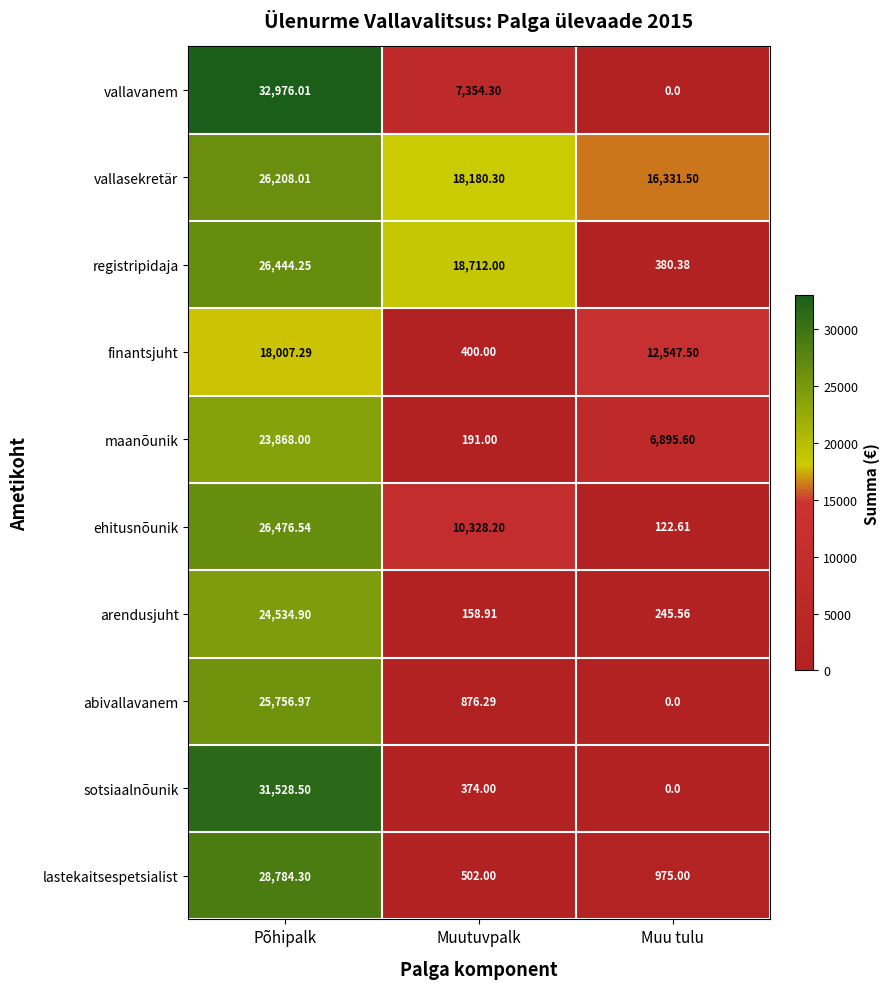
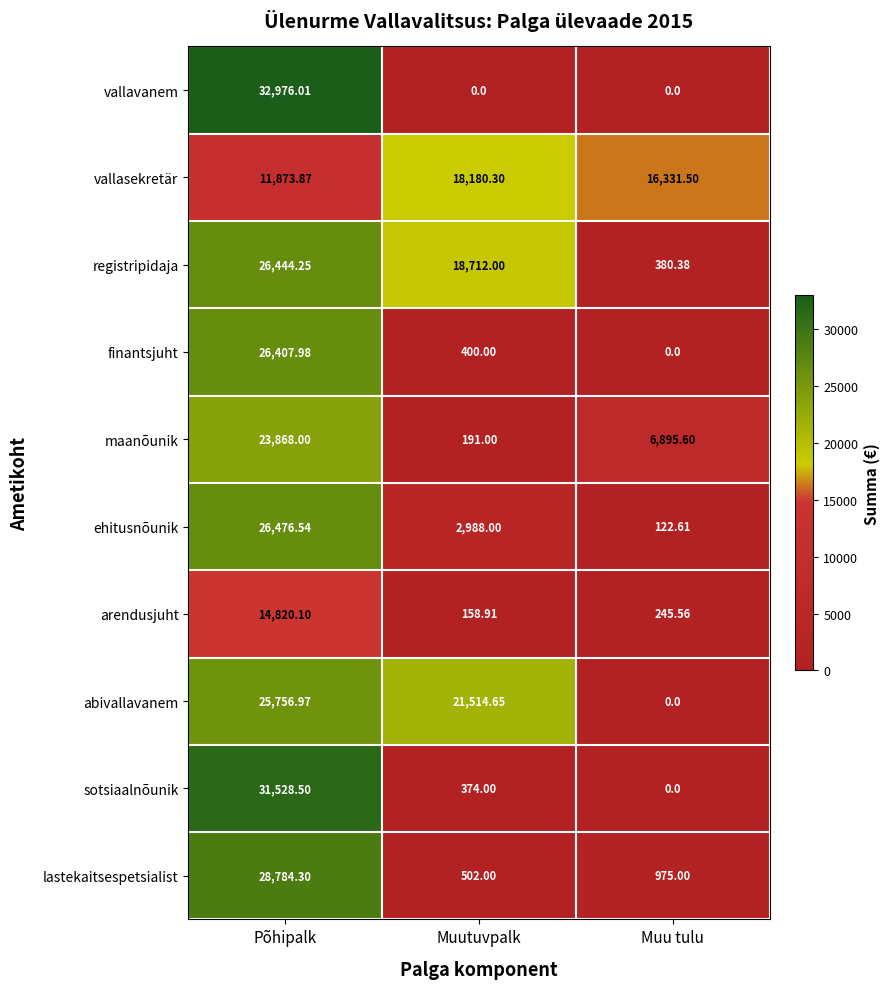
  {
    "vallavanem": {
      "Põhipalk": "32,976.01",
-     "Muutuvpalk": "7,354.30",
+     "Muutuvpalk": "0.0",
      "Muu tulu": "0.0"
    },
    "vallasekretär": {
-     "Põhipalk": "26,208.01",
+     "Põhipalk": "11,873.87",
      "Muutuvpalk": "18,180.30",
      "Muu tulu": "16,331.50"
    },
    "registripidaja": {
      "Põhipalk": "26,444.25",
      "Muutuvpalk": "18,712.00",
      "Muu tulu": "380.38"
    },
    "finantsjuht": {
-     "Põhipalk": "18,007.29",
+     "Põhipalk": "26,407.98",
      "Muutuvpalk": "400.00",
-     "Muu tulu": "12,547.50"
+     "Muu tulu": "0.0"
    },
    "maanõunik": {
      "Põhipalk": "23,868.00",
      "Muutuvpalk": "191.00",
      "Muu tulu": "6,895.60"
    },
    "ehitusnõunik": {
      "Põhipalk": "26,476.54",
-     "Muutuvpalk": "10,328.20",
+     "Muutuvpalk": "2,988.00",
      "Muu tulu": "122.61"
    },
    "arendusjuht": {
-     "Põhipalk": "24,534.90",
+     "Põhipalk": "14,820.10",
      "Muutuvpalk": "158.91",
      "Muu tulu": "245.56"
    },
    "abivallavanem": {
      "Põhipalk": "25,756.97",
-     "Muutuvpalk": "876.29",
+     "Muutuvpalk": "21,514.65",
      "Muu tulu": "0.0"
    },
    "sotsiaalnõunik": {
      "Põhipalk": "31,528.50",
      "Muutuvpalk": "374.00",
      "Muu tulu": "0.0"
    },
    "lastekaitsespetsialist": {
      "Põhipalk": "28,784.30",
      "Muutuvpalk": "502.00",
      "Muu tulu": "975.00"
    }
  }
